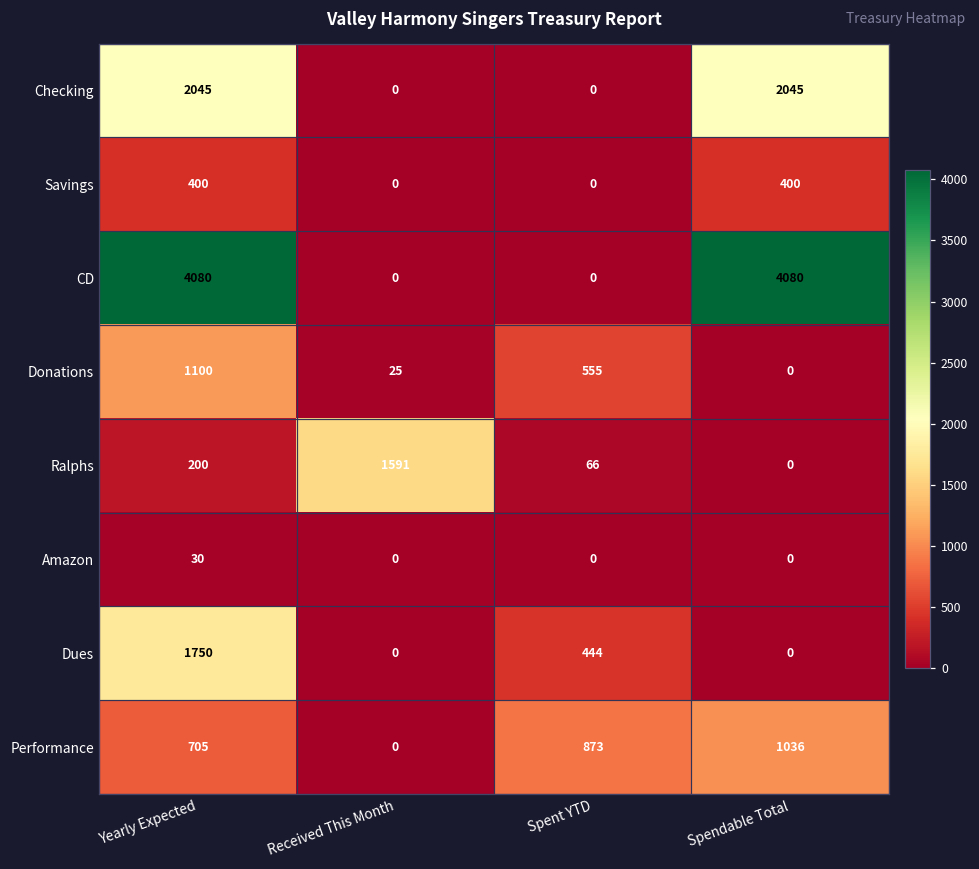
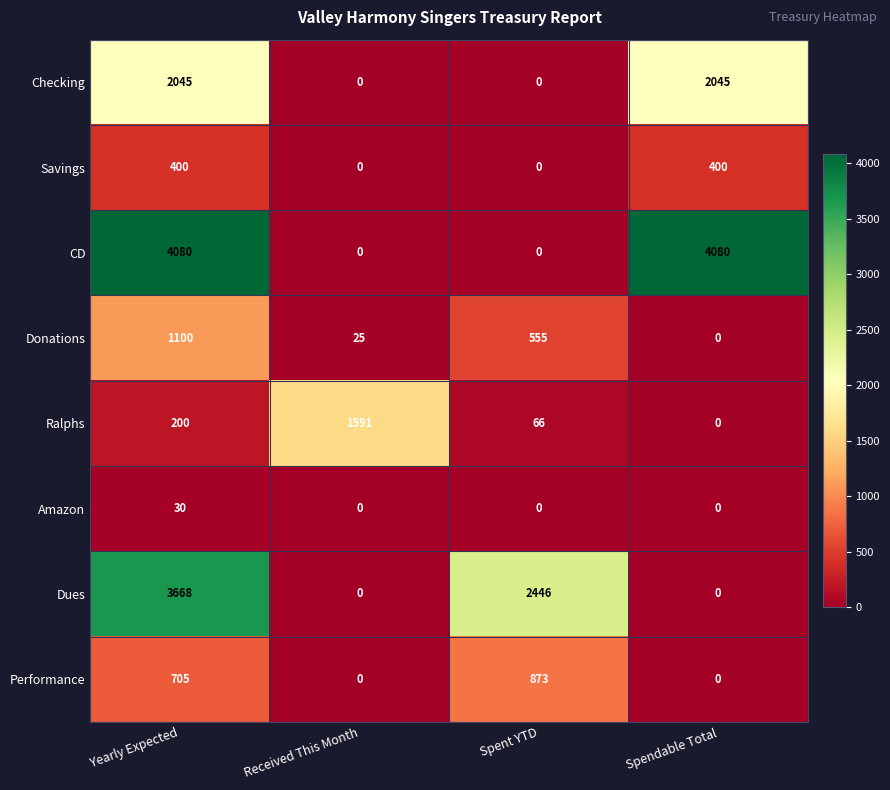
  {
    "Checking": {
      "Yearly Expected": 2045,
      "Received This Month": 0,
      "Spent YTD": 0,
      "Spendable Total": 2045
    },
    "Savings": {
      "Yearly Expected": 400,
      "Received This Month": 0,
      "Spent YTD": 0,
      "Spendable Total": 400
    },
    "CD": {
      "Yearly Expected": 4080,
      "Received This Month": 0,
      "Spent YTD": 0,
      "Spendable Total": 4080
    },
    "Donations": {
      "Yearly Expected": 1100,
      "Received This Month": 25,
      "Spent YTD": 555,
      "Spendable Total": 0
    },
    "Ralphs": {
      "Yearly Expected": 200,
      "Received This Month": 1591,
      "Spent YTD": 66,
      "Spendable Total": 0
    },
    "Amazon": {
      "Yearly Expected": 30,
      "Received This Month": 0,
      "Spent YTD": 0,
      "Spendable Total": 0
    },
    "Dues": {
-     "Yearly Expected": 1750,
+     "Yearly Expected": 3668,
      "Received This Month": 0,
-     "Spent YTD": 444,
+     "Spent YTD": 2446,
      "Spendable Total": 0
    },
    "Performance": {
      "Yearly Expected": 705,
      "Received This Month": 0,
      "Spent YTD": 873,
-     "Spendable Total": 1036
+     "Spendable Total": 0
    }
  }
